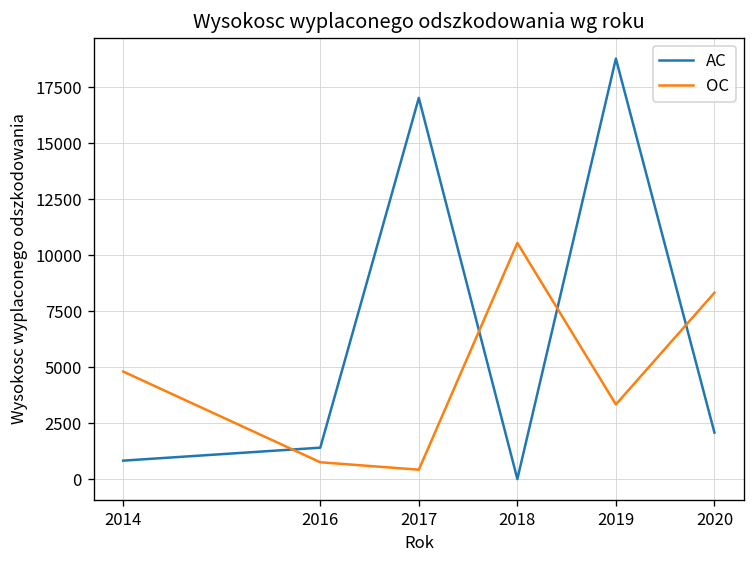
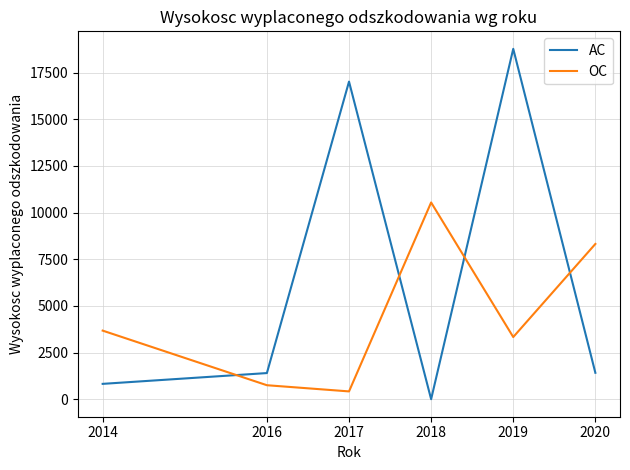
  {
    "AC": {
      "2014": 800,
      "2016": 1400,
      "2017": 17000,
      "2018": 0,
      "2019": 18800,
-     "2020": 2100
+     "2020": 1400
    },
    "OC": {
-     "2014": 4800,
+     "2014": 3700,
      "2016": 700,
      "2017": 400,
      "2018": 10500,
      "2019": 3300,
      "2020": 8300
    }
  }
